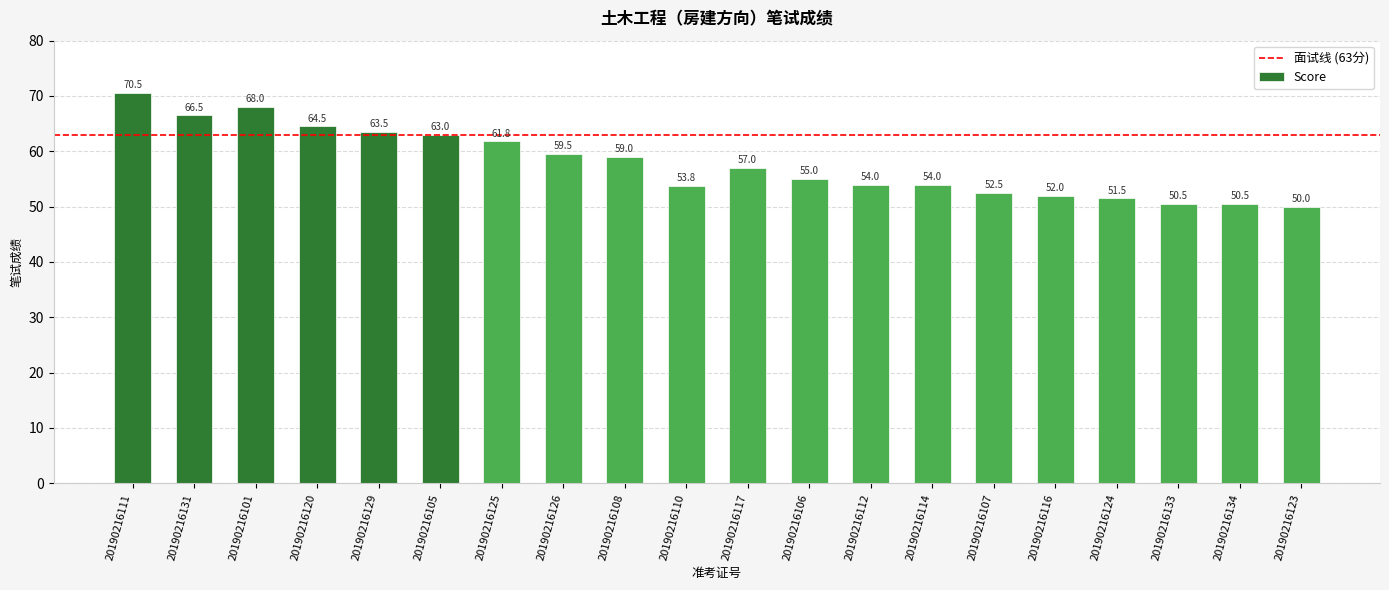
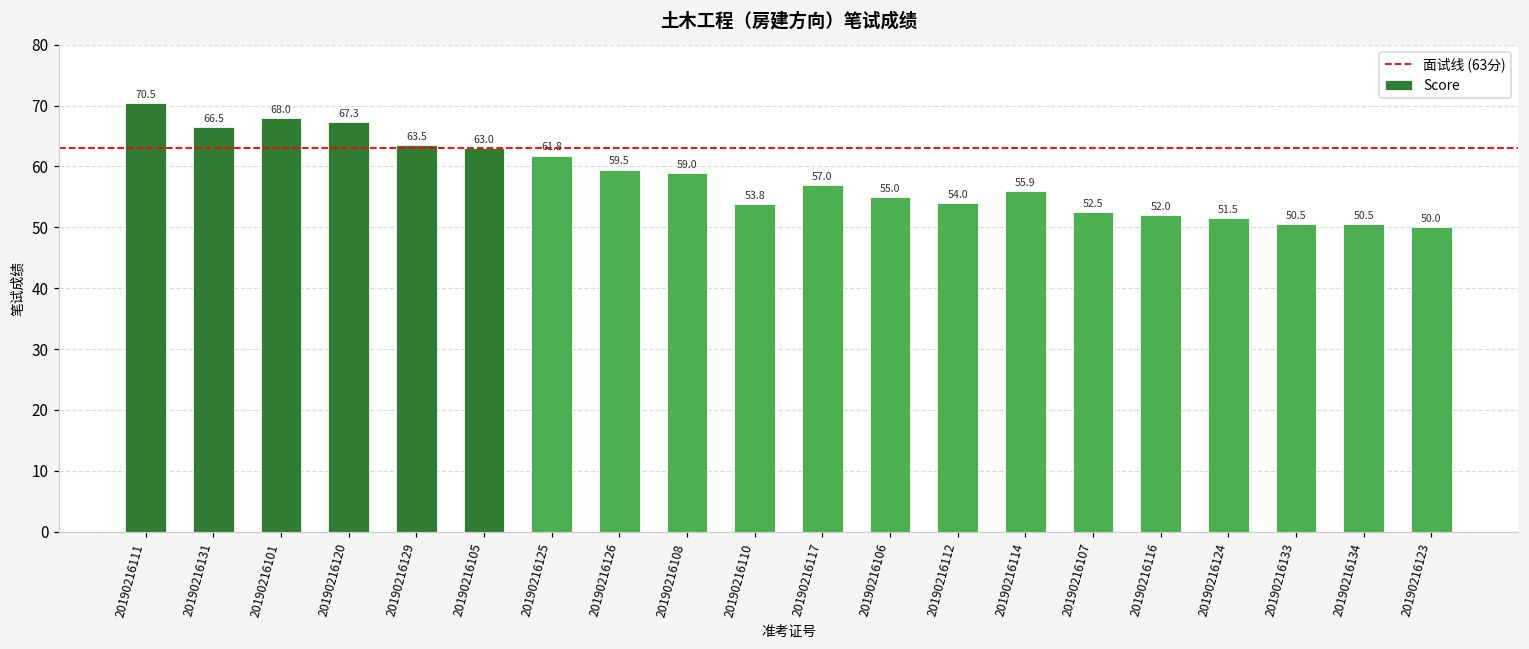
  {
    "20190216111": 70.5,
    "20190216131": 66.5,
    "20190216101": 68.0,
-   "20190216120": 64.5,
+   "20190216120": 67.3,
    "20190216129": 63.5,
    "20190216105": 63.0,
    "20190216125": 61.8,
    "20190216126": 59.5,
    "20190216108": 59.0,
    "20190216110": 53.8,
    "20190216117": 57.0,
    "20190216106": 55.0,
    "20190216112": 54.0,
-   "20190216114": 54.0,
+   "20190216114": 55.9,
    "20190216107": 52.5,
    "20190216116": 52.0,
    "20190216124": 51.5,
    "20190216133": 50.5,
    "20190216134": 50.5,
    "20190216123": 50.0
  }
